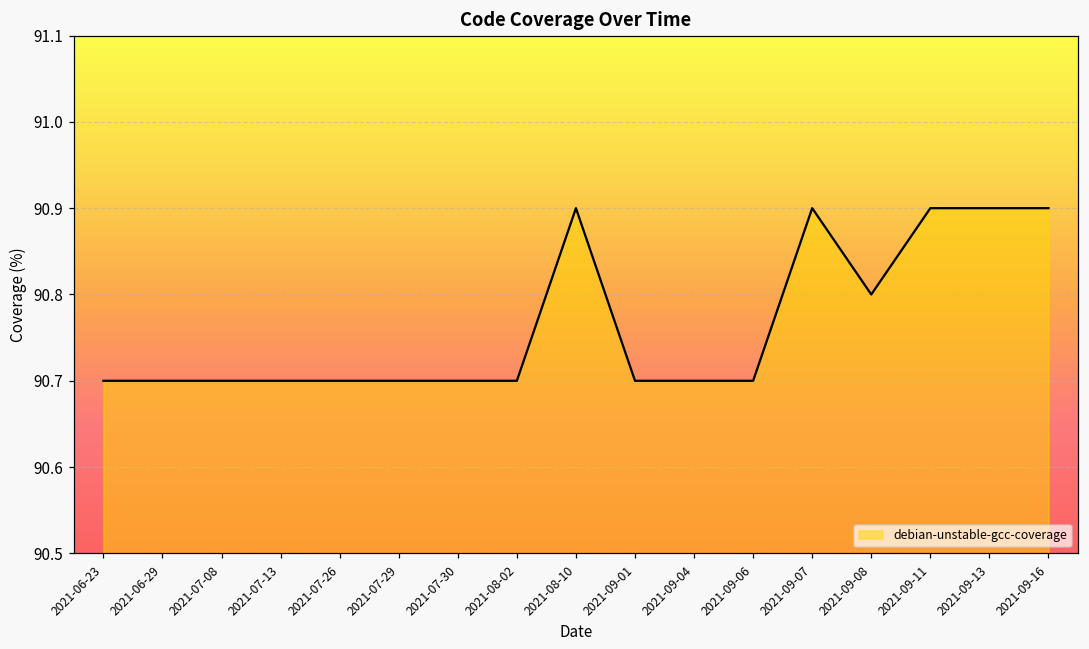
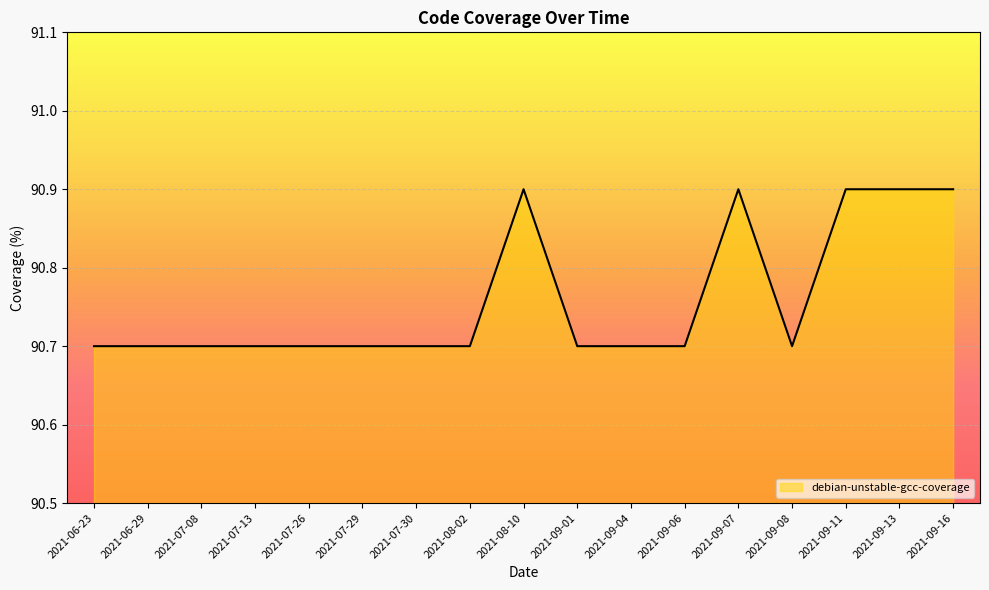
  {
    "2021-06-23": 90.7,
    "2021-06-29": 90.7,
    "2021-07-08": 90.7,
    "2021-07-13": 90.7,
    "2021-07-26": 90.7,
    "2021-07-29": 90.7,
    "2021-07-30": 90.7,
    "2021-08-02": 90.7,
    "2021-08-10": 90.9,
    "2021-09-01": 90.7,
    "2021-09-04": 90.7,
    "2021-09-06": 90.7,
    "2021-09-07": 90.9,
-   "2021-09-08": 90.8,
+   "2021-09-08": 90.7,
    "2021-09-11": 90.9,
    "2021-09-13": 90.9,
    "2021-09-16": 90.9
  }
